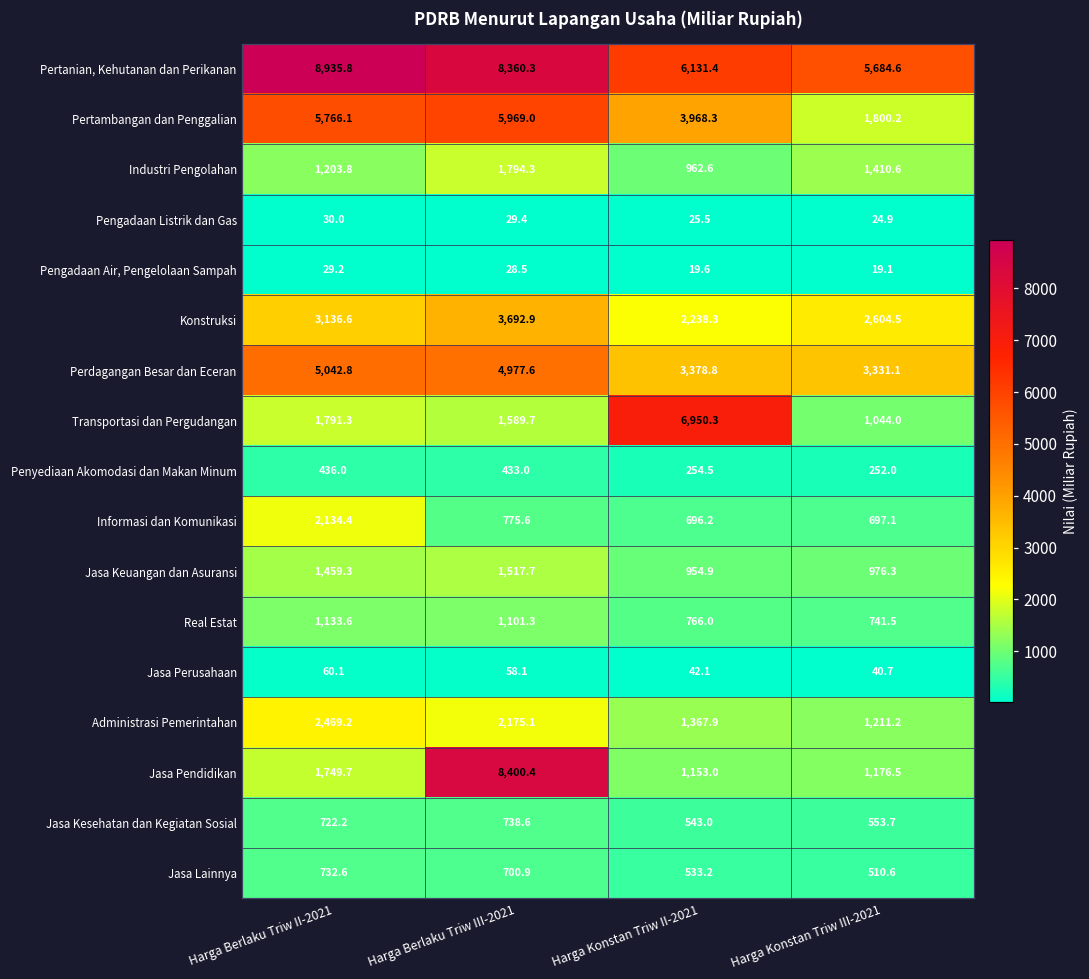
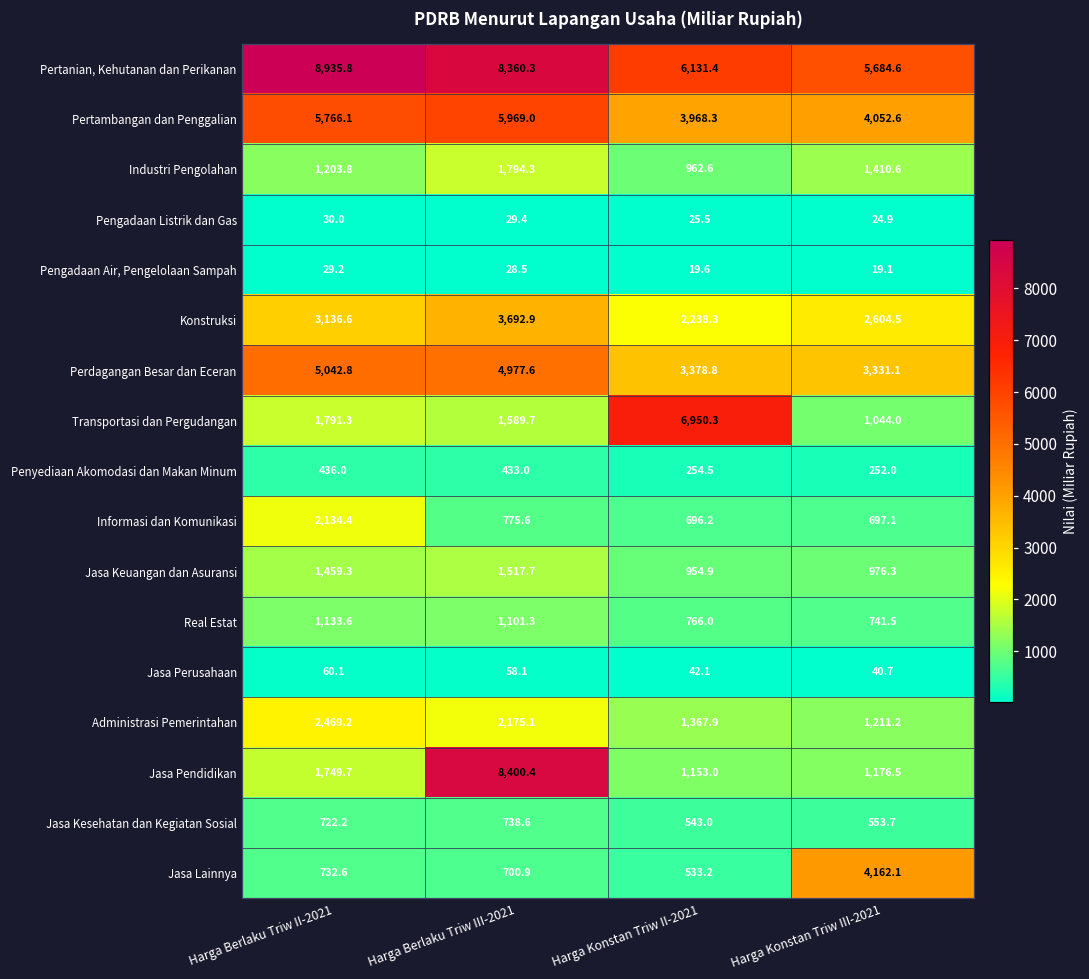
  {
    "Pertanian, Kehutanan dan Perikanan": {
      "Harga Berlaku Triw II-2021": "8,935.8",
      "Harga Berlaku Triw III-2021": "8,360.3",
      "Harga Konstan Triw II-2021": "6,131.4",
      "Harga Konstan Triw III-2021": "5,684.6"
    },
    "Pertambangan dan Penggalian": {
      "Harga Berlaku Triw II-2021": "5,766.1",
      "Harga Berlaku Triw III-2021": "5,969.0",
      "Harga Konstan Triw II-2021": "3,968.3",
-     "Harga Konstan Triw III-2021": "1,800.2"
+     "Harga Konstan Triw III-2021": "4,052.6"
    },
    "Industri Pengolahan": {
      "Harga Berlaku Triw II-2021": "1,203.8",
      "Harga Berlaku Triw III-2021": "1,794.3",
      "Harga Konstan Triw II-2021": "962.6",
      "Harga Konstan Triw III-2021": "1,410.6"
    },
    "Pengadaan Listrik dan Gas": {
      "Harga Berlaku Triw II-2021": "30.0",
      "Harga Berlaku Triw III-2021": "29.4",
      "Harga Konstan Triw II-2021": "25.5",
      "Harga Konstan Triw III-2021": "24.9"
    },
    "Pengadaan Air, Pengelolaan Sampah": {
      "Harga Berlaku Triw II-2021": "29.2",
      "Harga Berlaku Triw III-2021": "28.5",
      "Harga Konstan Triw II-2021": "19.6",
      "Harga Konstan Triw III-2021": "19.1"
    },
    "Konstruksi": {
      "Harga Berlaku Triw II-2021": "3,136.6",
      "Harga Berlaku Triw III-2021": "3,692.9",
      "Harga Konstan Triw II-2021": "2,238.3",
      "Harga Konstan Triw III-2021": "2,604.5"
    },
    "Perdagangan Besar dan Eceran": {
      "Harga Berlaku Triw II-2021": "5,042.8",
      "Harga Berlaku Triw III-2021": "4,977.6",
      "Harga Konstan Triw II-2021": "3,378.8",
      "Harga Konstan Triw III-2021": "3,331.1"
    },
    "Transportasi dan Pergudangan": {
      "Harga Berlaku Triw II-2021": "1,791.3",
      "Harga Berlaku Triw III-2021": "1,589.7",
      "Harga Konstan Triw II-2021": "6,950.3",
      "Harga Konstan Triw III-2021": "1,044.0"
    },
    "Penyediaan Akomodasi dan Makan Minum": {
      "Harga Berlaku Triw II-2021": "436.0",
      "Harga Berlaku Triw III-2021": "433.0",
      "Harga Konstan Triw II-2021": "254.5",
      "Harga Konstan Triw III-2021": "252.0"
    },
    "Informasi dan Komunikasi": {
      "Harga Berlaku Triw II-2021": "2,134.4",
      "Harga Berlaku Triw III-2021": "775.6",
      "Harga Konstan Triw II-2021": "696.2",
      "Harga Konstan Triw III-2021": "697.1"
    },
    "Jasa Keuangan dan Asuransi": {
      "Harga Berlaku Triw II-2021": "1,459.3",
      "Harga Berlaku Triw III-2021": "1,517.7",
      "Harga Konstan Triw II-2021": "954.9",
      "Harga Konstan Triw III-2021": "976.3"
    },
    "Real Estat": {
      "Harga Berlaku Triw II-2021": "1,133.6",
      "Harga Berlaku Triw III-2021": "1,101.3",
      "Harga Konstan Triw II-2021": "766.0",
      "Harga Konstan Triw III-2021": "741.5"
    },
    "Jasa Perusahaan": {
      "Harga Berlaku Triw II-2021": "60.1",
      "Harga Berlaku Triw III-2021": "58.1",
      "Harga Konstan Triw II-2021": "42.1",
      "Harga Konstan Triw III-2021": "40.7"
    },
    "Administrasi Pemerintahan": {
      "Harga Berlaku Triw II-2021": "2,469.2",
      "Harga Berlaku Triw III-2021": "2,175.1",
      "Harga Konstan Triw II-2021": "1,367.9",
      "Harga Konstan Triw III-2021": "1,211.2"
    },
    "Jasa Pendidikan": {
      "Harga Berlaku Triw II-2021": "1,749.7",
      "Harga Berlaku Triw III-2021": "8,400.4",
      "Harga Konstan Triw II-2021": "1,153.0",
      "Harga Konstan Triw III-2021": "1,176.5"
    },
    "Jasa Kesehatan dan Kegiatan Sosial": {
      "Harga Berlaku Triw II-2021": "722.2",
      "Harga Berlaku Triw III-2021": "738.6",
      "Harga Konstan Triw II-2021": "543.0",
      "Harga Konstan Triw III-2021": "553.7"
    },
    "Jasa Lainnya": {
      "Harga Berlaku Triw II-2021": "732.6",
      "Harga Berlaku Triw III-2021": "700.9",
      "Harga Konstan Triw II-2021": "533.2",
-     "Harga Konstan Triw III-2021": "510.6"
+     "Harga Konstan Triw III-2021": "4,162.1"
    }
  }
